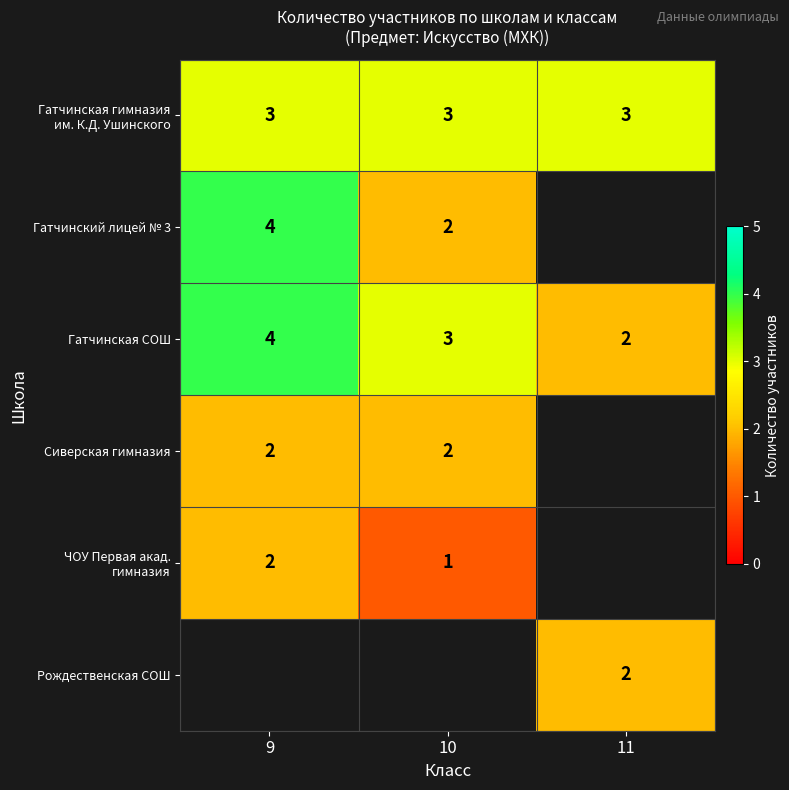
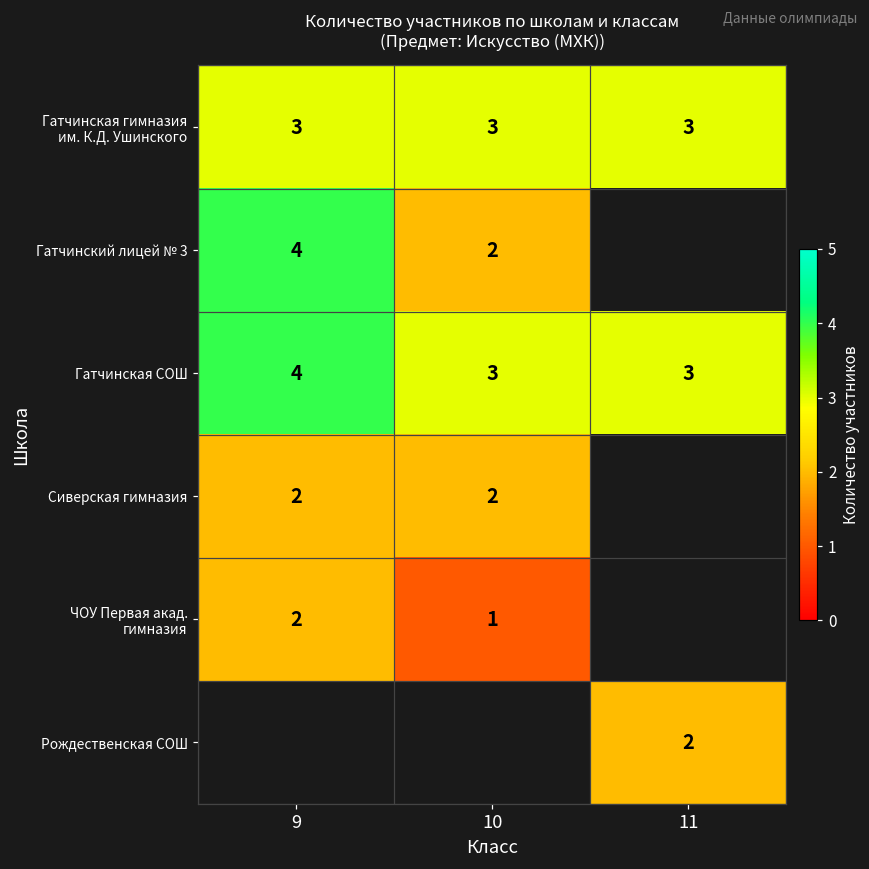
  {
    "Гатчинская гимназия им. К.Д. Ушинского": {
      "9": 3,
      "10": 3,
      "11": 3
    },
    "Гатчинский лицей № 3": {
      "9": 4,
      "10": 2
    },
    "Гатчинская СОШ": {
      "9": 4,
      "10": 3,
-     "11": 2
+     "11": 3
    },
    "Сиверская гимназия": {
      "9": 2,
      "10": 2
    },
    "ЧОУ Первая акад. гимназия": {
      "9": 2,
      "10": 1
    },
    "Рождественская СОШ": {
      "11": 2
    }
  }
